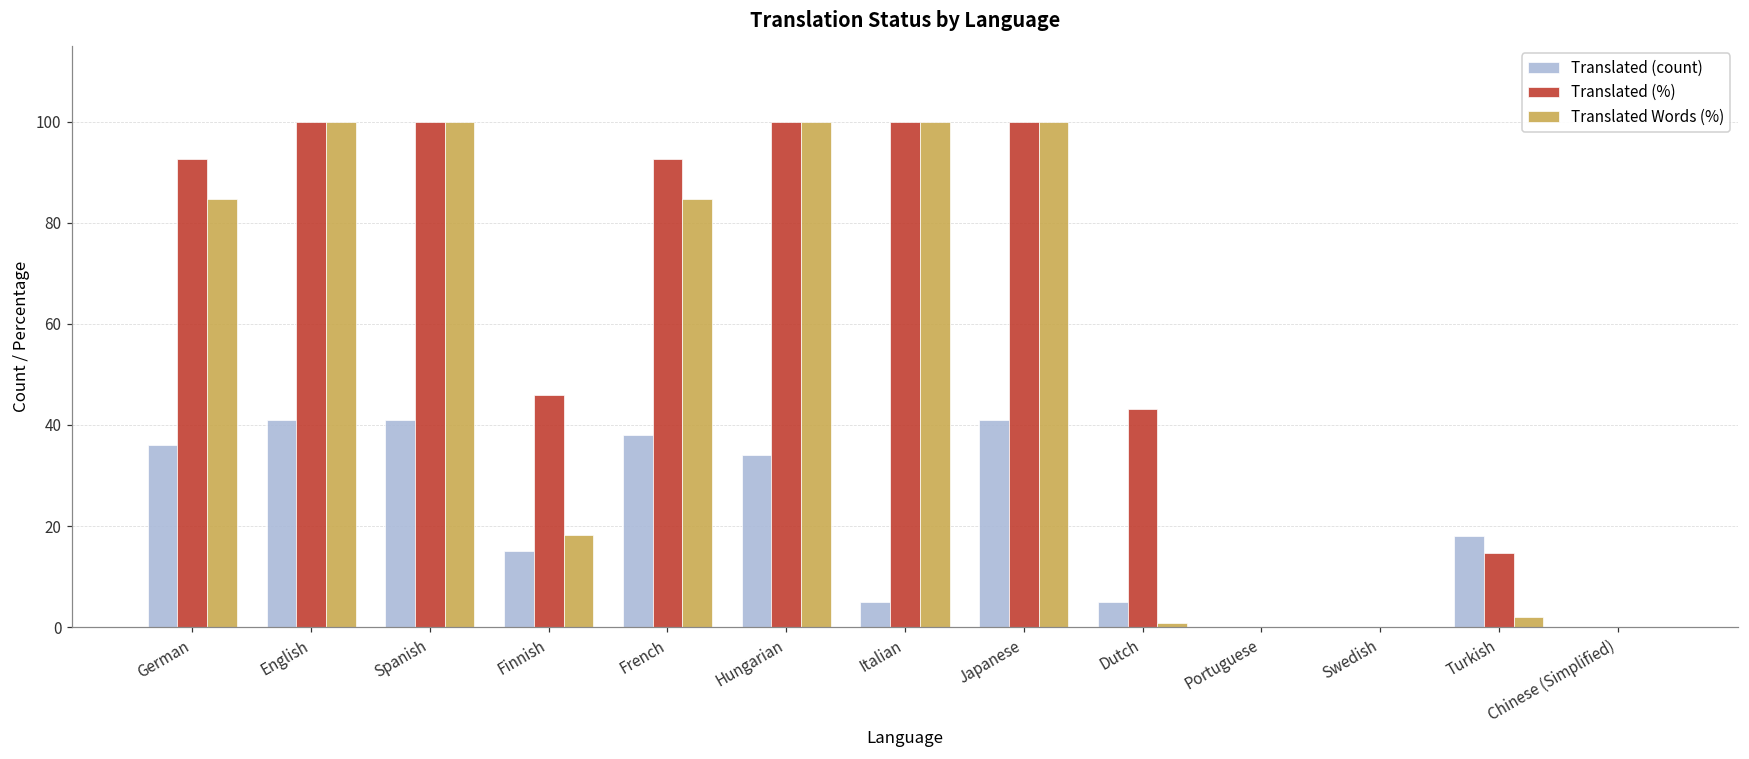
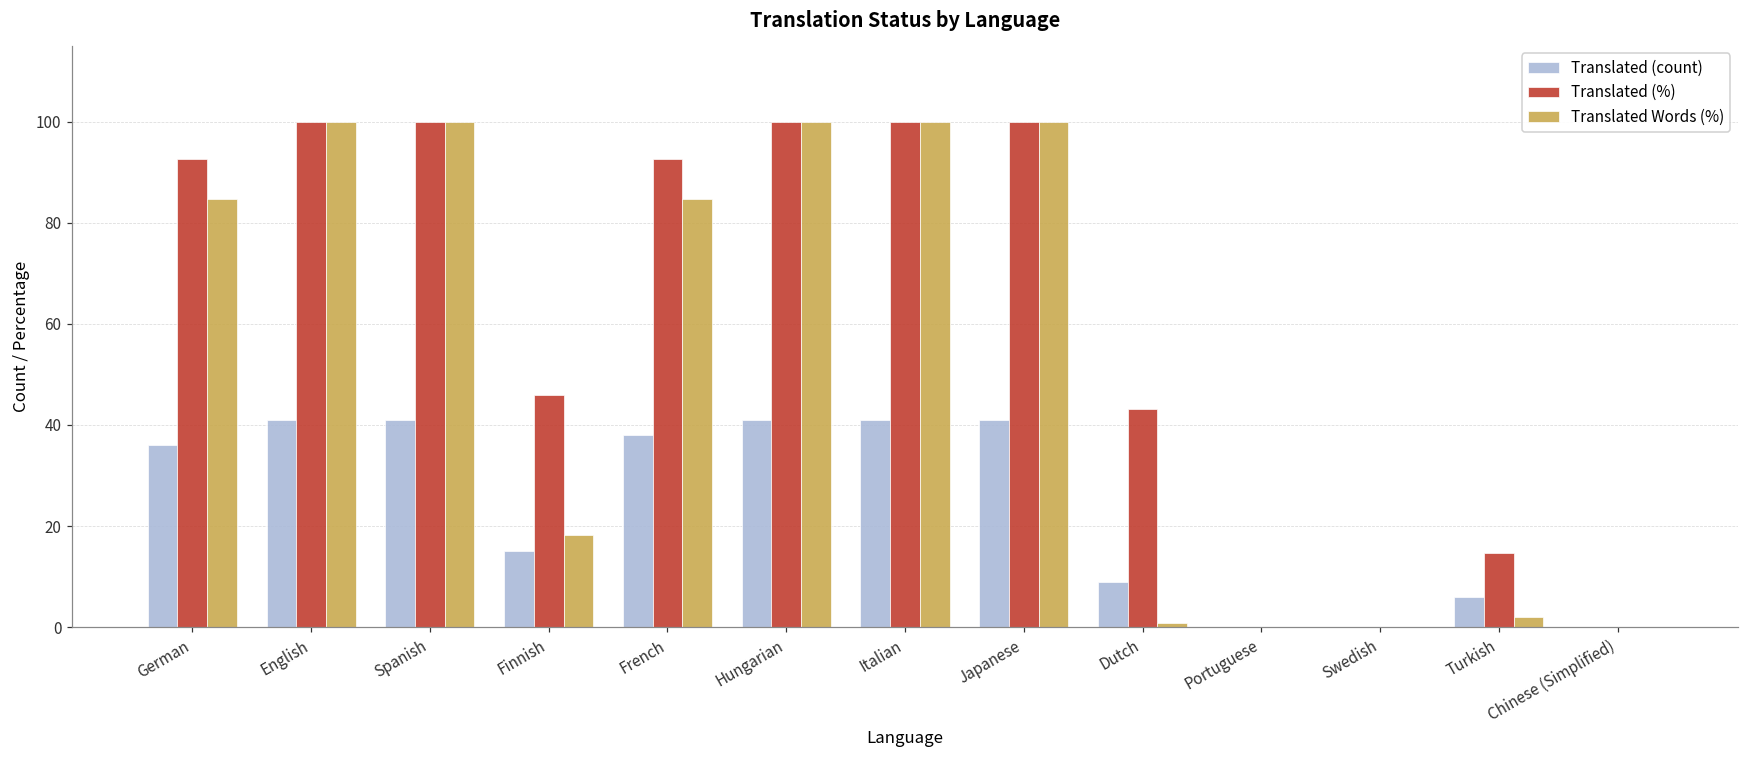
  {
    "Translated (count)": {
      "German": 36,
      "English": 41,
      "Spanish": 41,
      "Finnish": 15,
      "French": 38,
-     "Hungarian": 34,
-     "Italian": 5,
+     "Hungarian": 41,
+     "Italian": 41,
      "Japanese": 41,
-     "Dutch": 5,
+     "Dutch": 9,
      "Portuguese": 0,
      "Swedish": 0,
-     "Turkish": 18,
+     "Turkish": 6,
      "Chinese (Simplified)": 0
    },
    "Translated (%)": {
      "German": 93,
      "English": 100,
      "Spanish": 100,
      "Finnish": 46,
      "French": 93,
      "Hungarian": 100,
      "Italian": 100,
      "Japanese": 100,
      "Dutch": 43,
      "Portuguese": 0,
      "Swedish": 0,
      "Turkish": 15,
      "Chinese (Simplified)": 0
    },
    "Translated Words (%)": {
      "German": 85,
      "English": 100,
      "Spanish": 100,
      "Finnish": 18,
      "French": 85,
      "Hungarian": 100,
      "Italian": 100,
      "Japanese": 100,
      "Dutch": 1,
      "Portuguese": 0,
      "Swedish": 0,
      "Turkish": 2,
      "Chinese (Simplified)": 0
    }
  }
